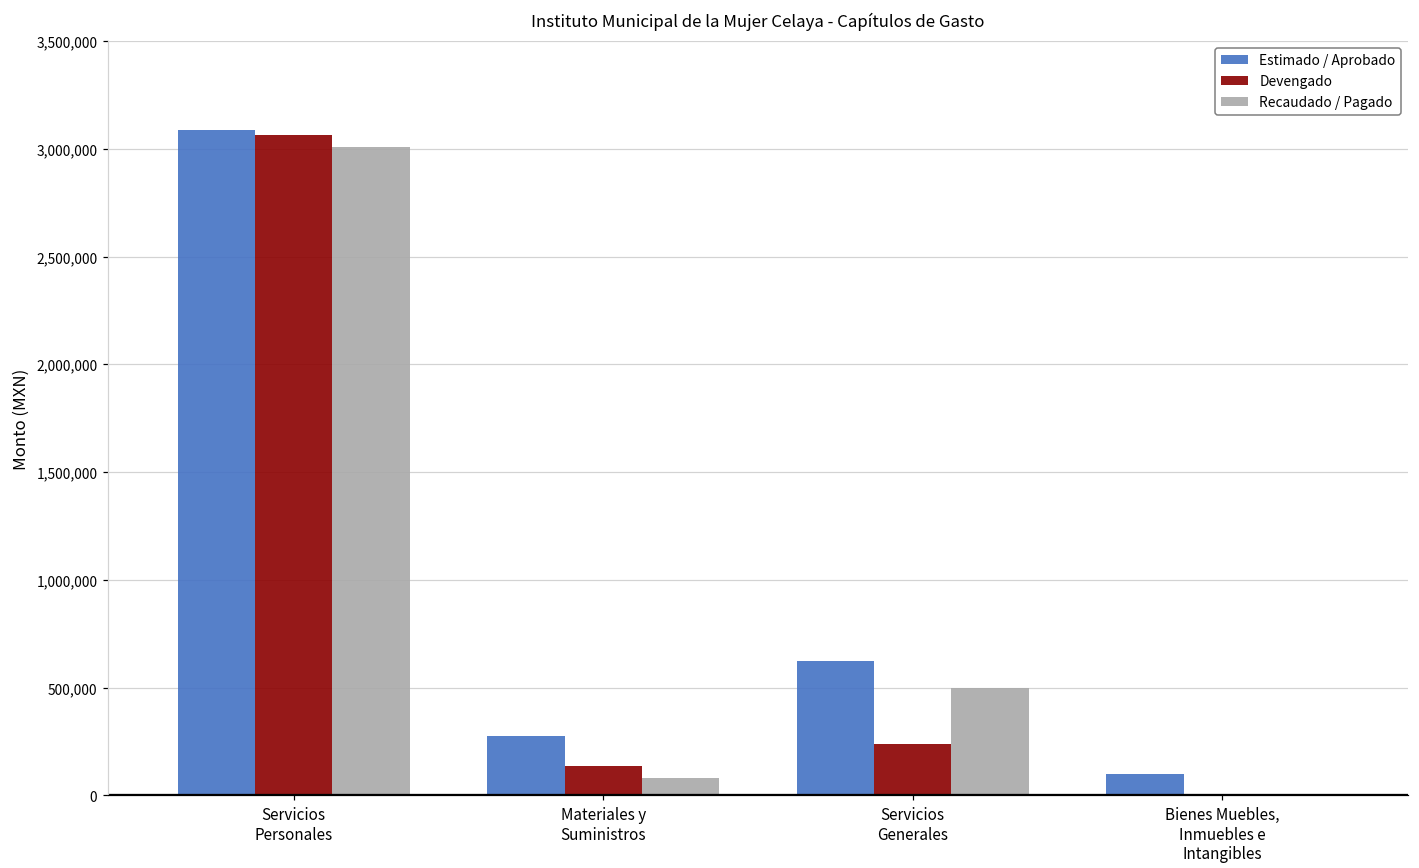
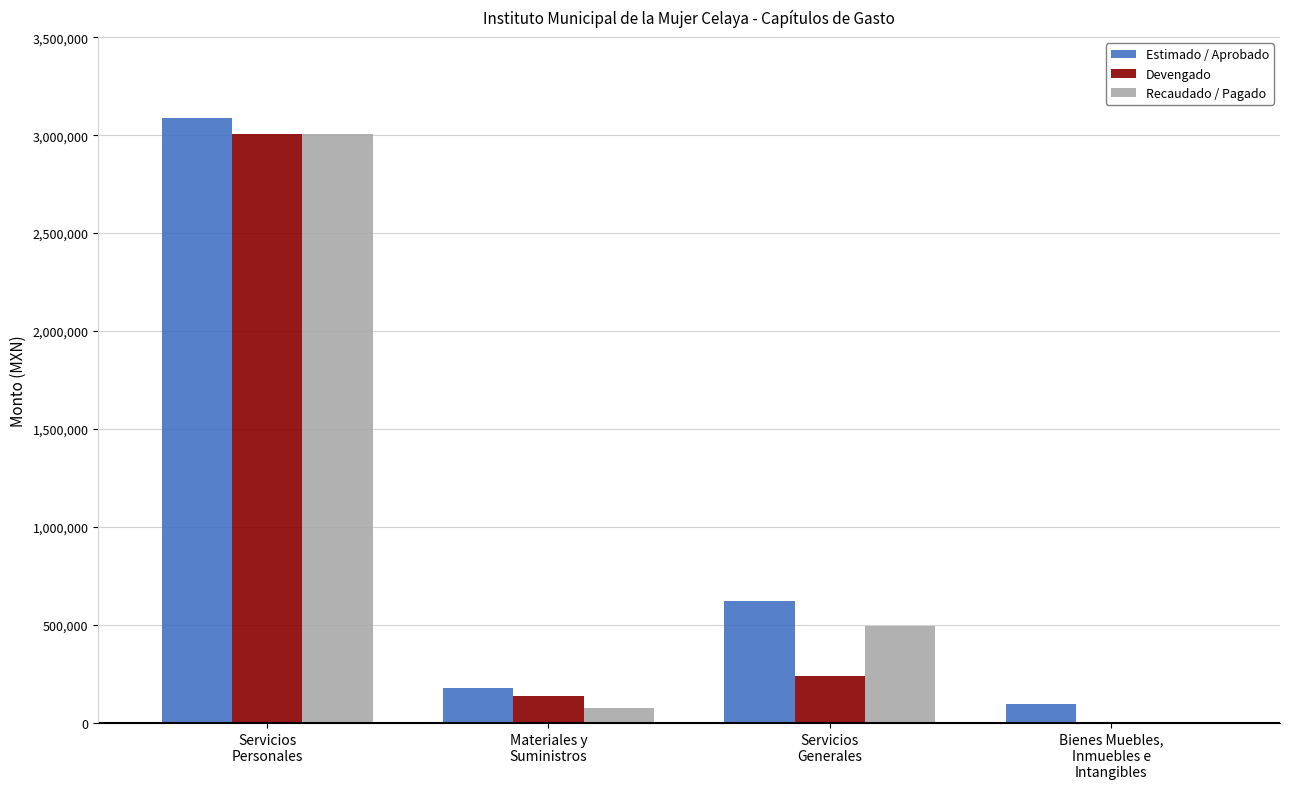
  {
    "Estimado / Aprobado": {
      "Servicios Personales": "3,090,000",
-     "Materiales y Suministros": "270,000",
+     "Materiales y Suministros": "180,000",
      "Servicios Generales": "620,000",
      "Bienes Muebles, Inmuebles e Intangibles": "100,000"
    },
    "Devengado": {
-     "Servicios Personales": "3,060,000",
+     "Servicios Personales": "3,010,000",
      "Materiales y Suministros": "140,000",
      "Servicios Generales": "240,000",
      "Bienes Muebles, Inmuebles e Intangibles": "0"
    },
    "Recaudado / Pagado": {
      "Servicios Personales": "3,010,000",
      "Materiales y Suministros": "80,000",
      "Servicios Generales": "500,000",
      "Bienes Muebles, Inmuebles e Intangibles": "0"
    }
  }
